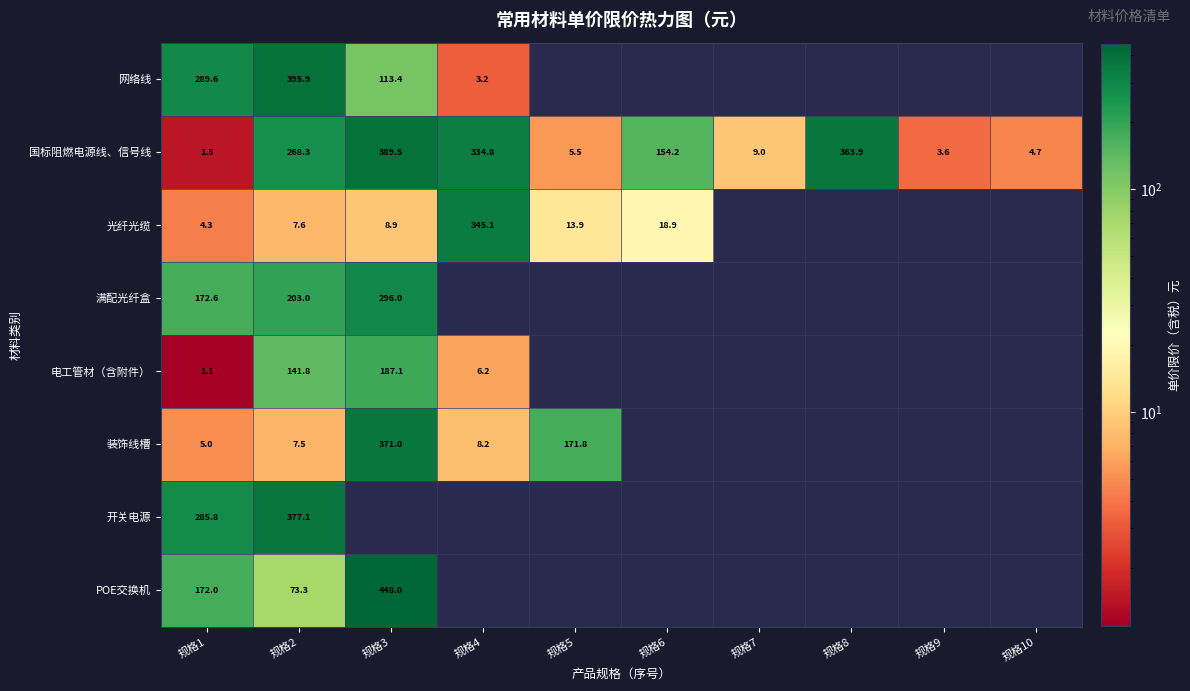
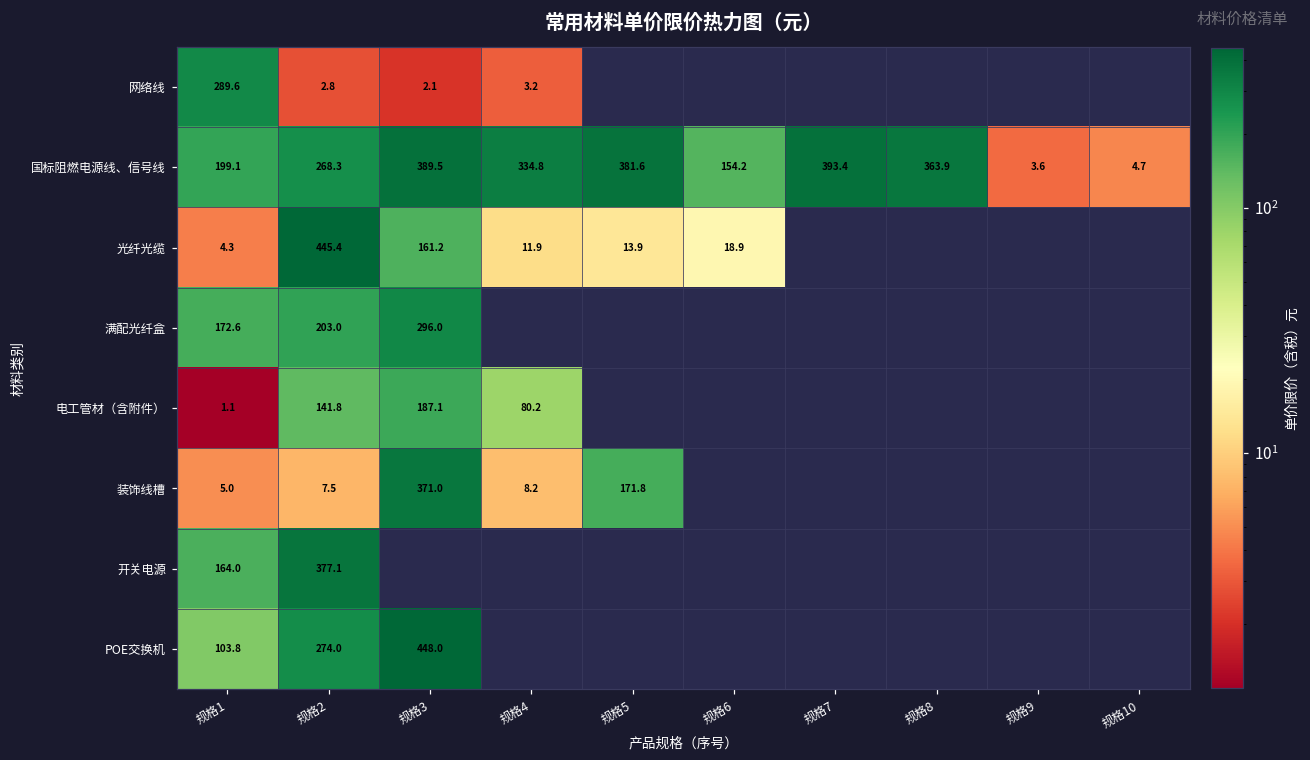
  {
    "网络线": {
      "规格1": 289.6,
-     "规格2": 395.9,
-     "规格3": 113.4,
+     "规格2": 2.8,
+     "规格3": 2.1,
      "规格4": 3.2
    },
    "国标阻燃电源线、信号线": {
-     "规格1": 1.5,
+     "规格1": 199.1,
      "规格2": 268.3,
      "规格3": 389.5,
      "规格4": 334.8,
-     "规格5": 5.5,
+     "规格5": 381.6,
      "规格6": 154.2,
-     "规格7": 9.0,
+     "规格7": 393.4,
      "规格8": 363.9,
      "规格9": 3.6,
      "规格10": 4.7
    },
    "光纤光缆": {
      "规格1": 4.3,
-     "规格2": 7.6,
-     "规格3": 8.9,
-     "规格4": 345.1,
+     "规格2": 445.4,
+     "规格3": 161.2,
+     "规格4": 11.9,
      "规格5": 13.9,
      "规格6": 18.9
    },
    "满配光纤盒": {
      "规格1": 172.6,
      "规格2": 203.0,
      "规格3": 296.0
    },
    "电工管材（含附件）": {
      "规格1": 1.1,
      "规格2": 141.8,
      "规格3": 187.1,
-     "规格4": 6.2
+     "规格4": 80.2
    },
    "装饰线槽": {
      "规格1": 5.0,
      "规格2": 7.5,
      "规格3": 371.0,
      "规格4": 8.2,
      "规格5": 171.8
    },
    "开关电源": {
-     "规格1": 285.8,
+     "规格1": 164.0,
      "规格2": 377.1
    },
    "POE交换机": {
-     "规格1": 172.0,
-     "规格2": 73.3,
+     "规格1": 103.8,
+     "规格2": 274.0,
      "规格3": 448.0
    }
  }
